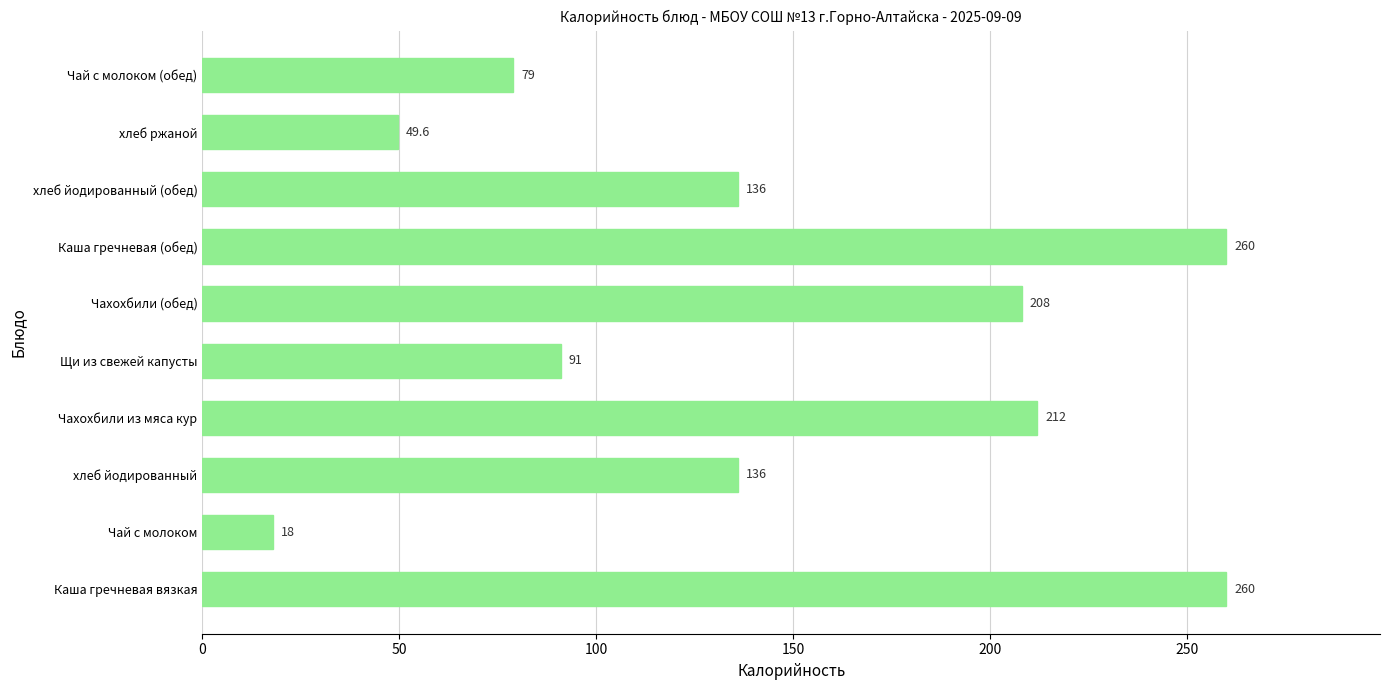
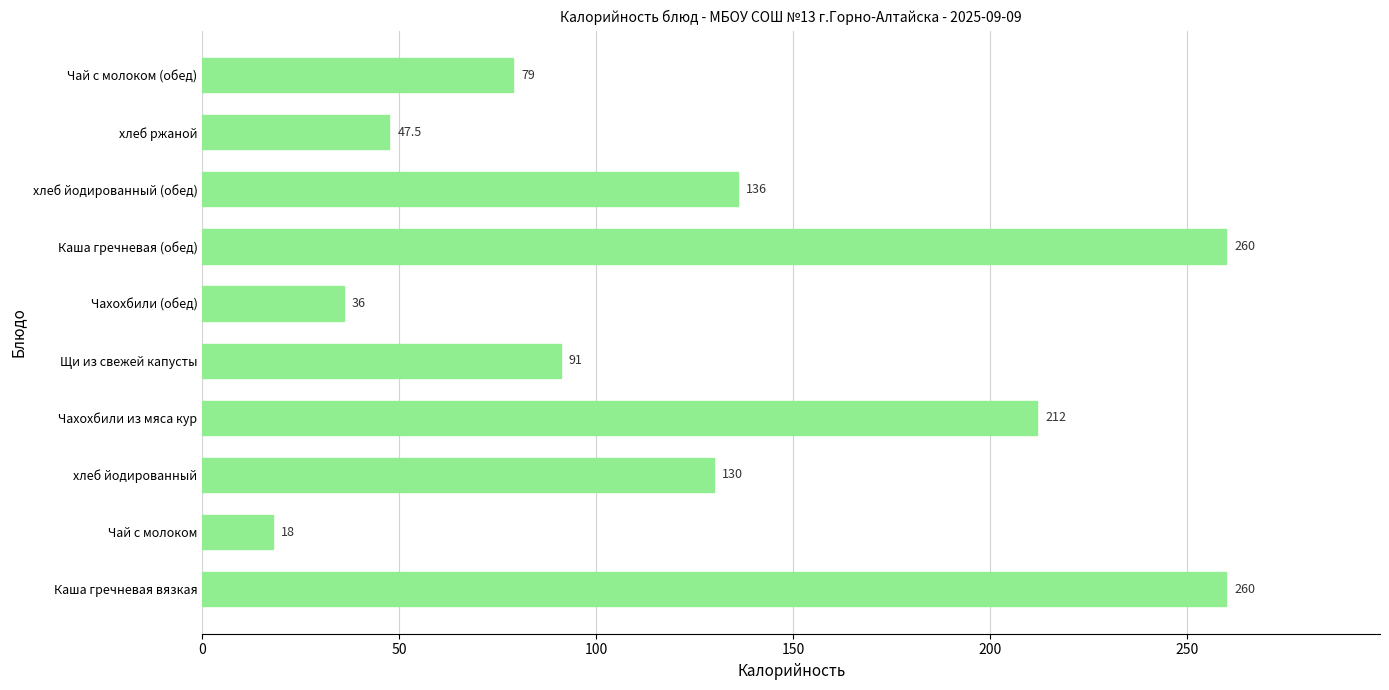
  {
    "Чай с молоком (обед)": 79,
-   "хлеб ржаной": 49.6,
+   "хлеб ржаной": 47.5,
    "хлеб йодированный (обед)": 136,
    "Каша гречневая (обед)": 260,
-   "Чахохбили (обед)": 208,
+   "Чахохбили (обед)": 36,
    "Щи из свежей капусты": 91,
    "Чахохбили из мяса кур": 212,
-   "хлеб йодированный": 136,
+   "хлеб йодированный": 130,
    "Чай с молоком": 18,
    "Каша гречневая вязкая": 260
  }
